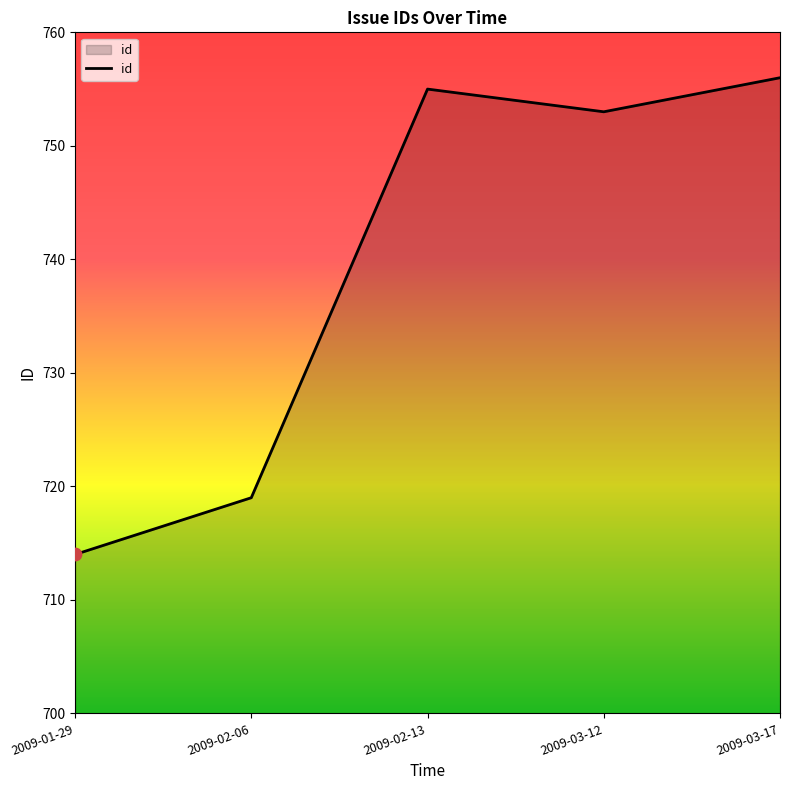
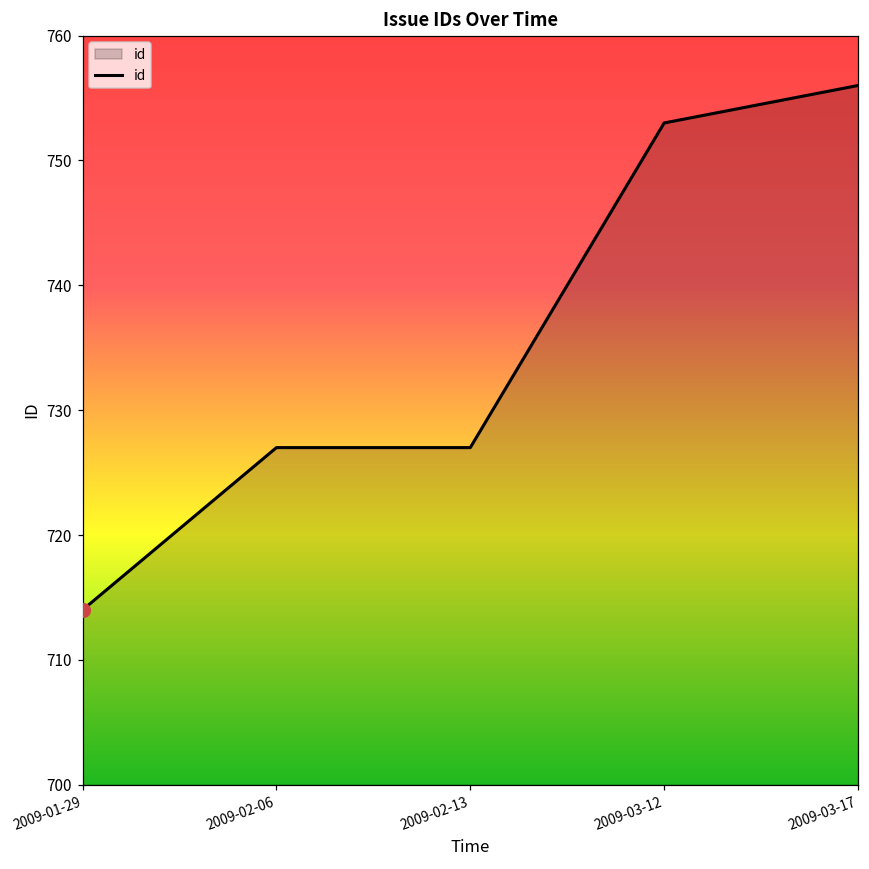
  {
    "id": {
-     "2009-02-06": 719,
-     "2009-02-13": 755,
+     "2009-02-06": 727,
+     "2009-02-13": 727,
      "2009-03-12": 753,
      "2009-03-17": 756
    }
  }
